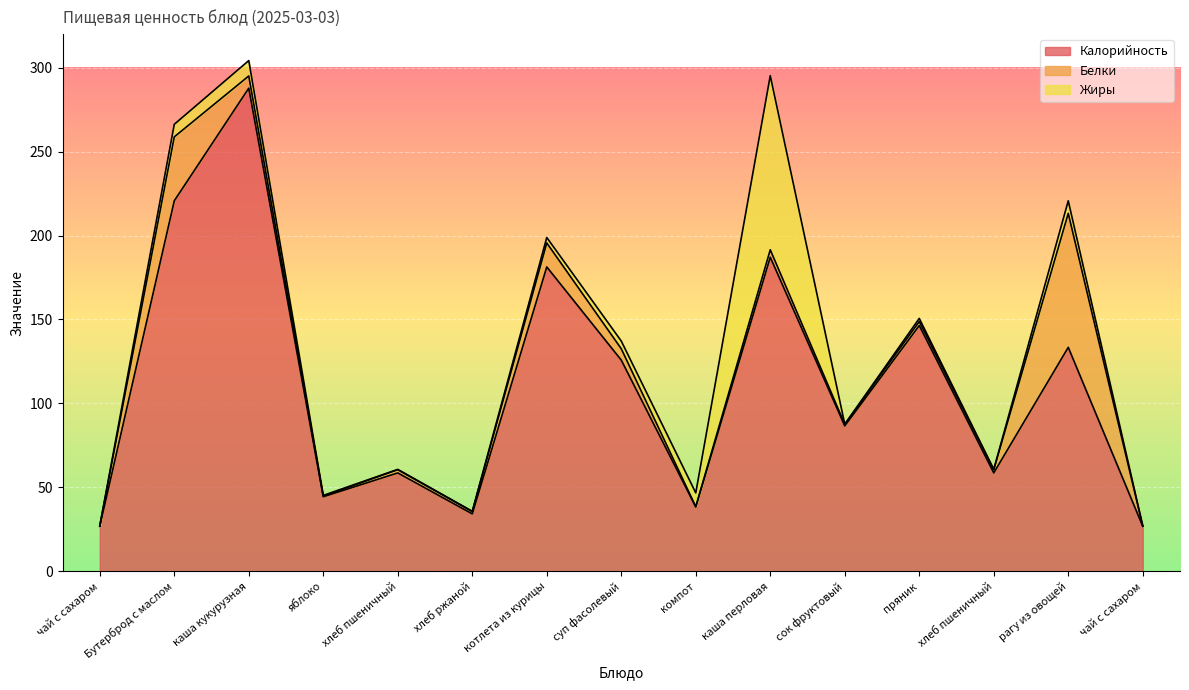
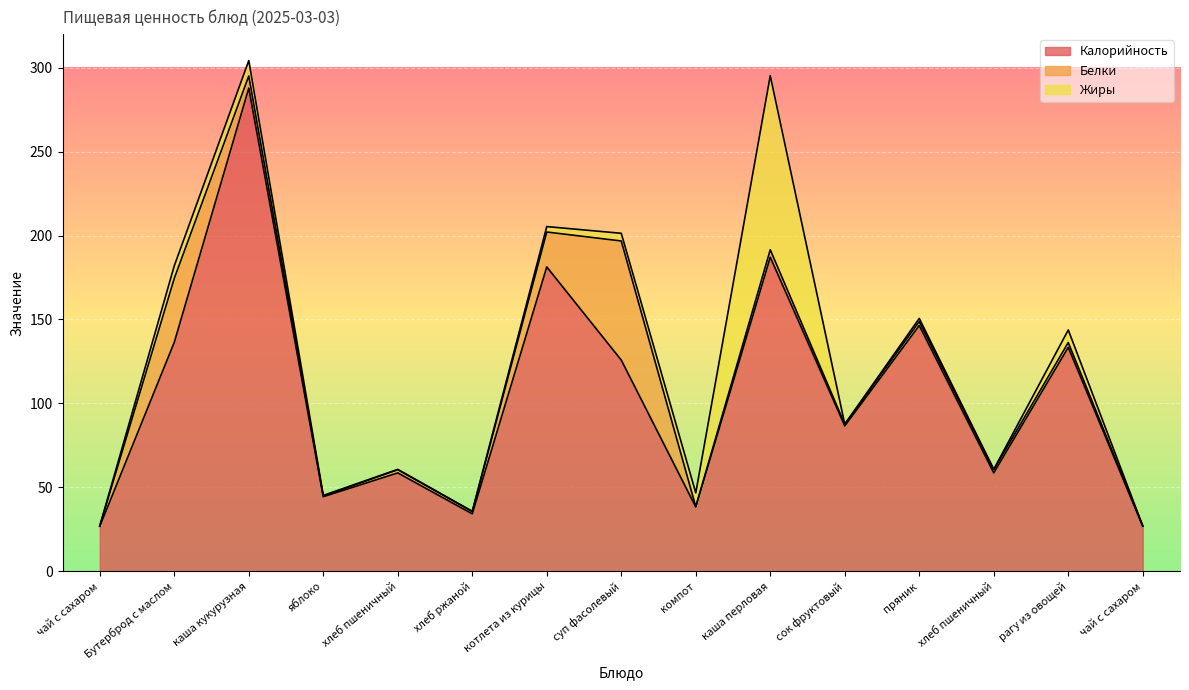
  {
    "Калорийность": {
-     "Бутерброд с маслом": 221,
+     "Бутерброд с маслом": 136,
      "каша кукурузная": 288,
      "котлета из курицы": 181,
      "суп фасолевый": 126,
      "каша перловая": 187,
      "пряник": 146,
      "рагу из овощей": 133
    },
    "Белки": {
      "Бутерброд с маслом": 38,
      "каша кукурузная": 7,
-     "котлета из курицы": 14,
-     "суп фасолевый": 7,
+     "котлета из курицы": 21,
+     "суп фасолевый": 71,
      "каша перловая": 4,
      "пряник": 2,
-     "рагу из овощей": 80
+     "рагу из овощей": 3
    },
    "Жиры": {
      "Бутерброд с маслом": 7,
      "каша кукурузная": 9,
      "котлета из курицы": 3,
      "суп фасолевый": 5,
      "компот": 8,
      "каша перловая": 104,
      "пряник": 2,
      "рагу из овощей": 7
    }
  }
